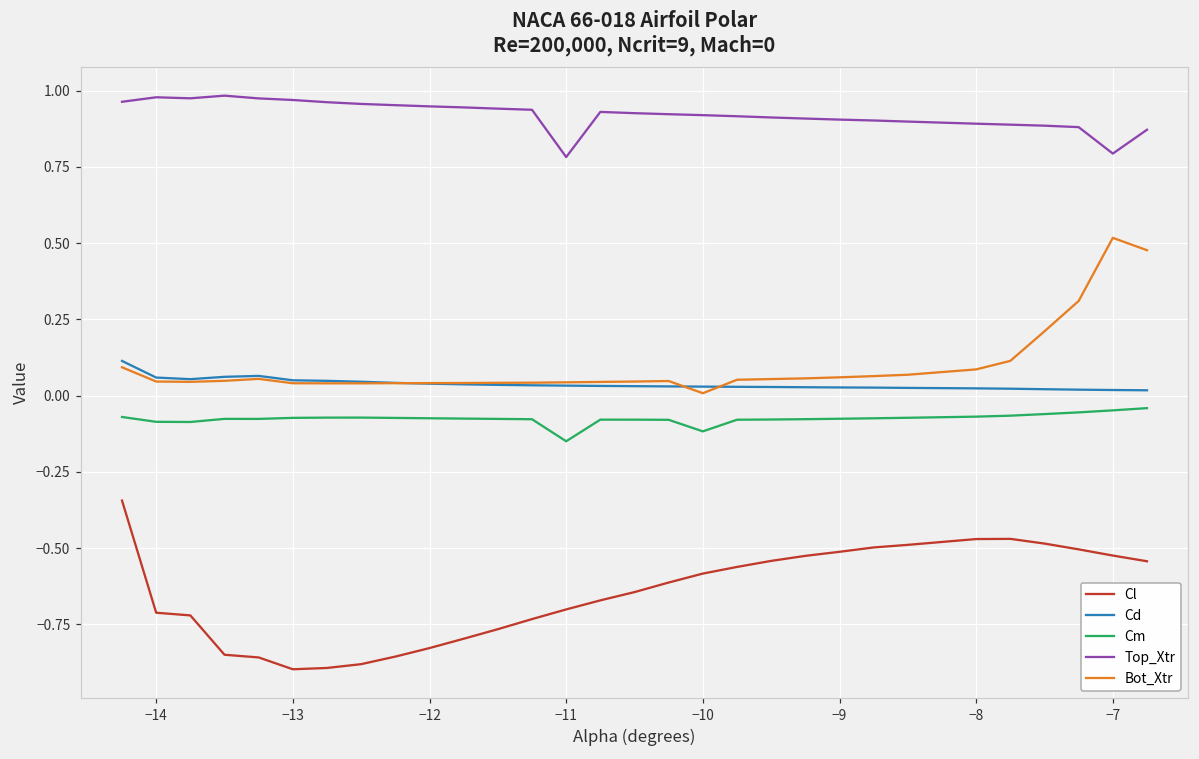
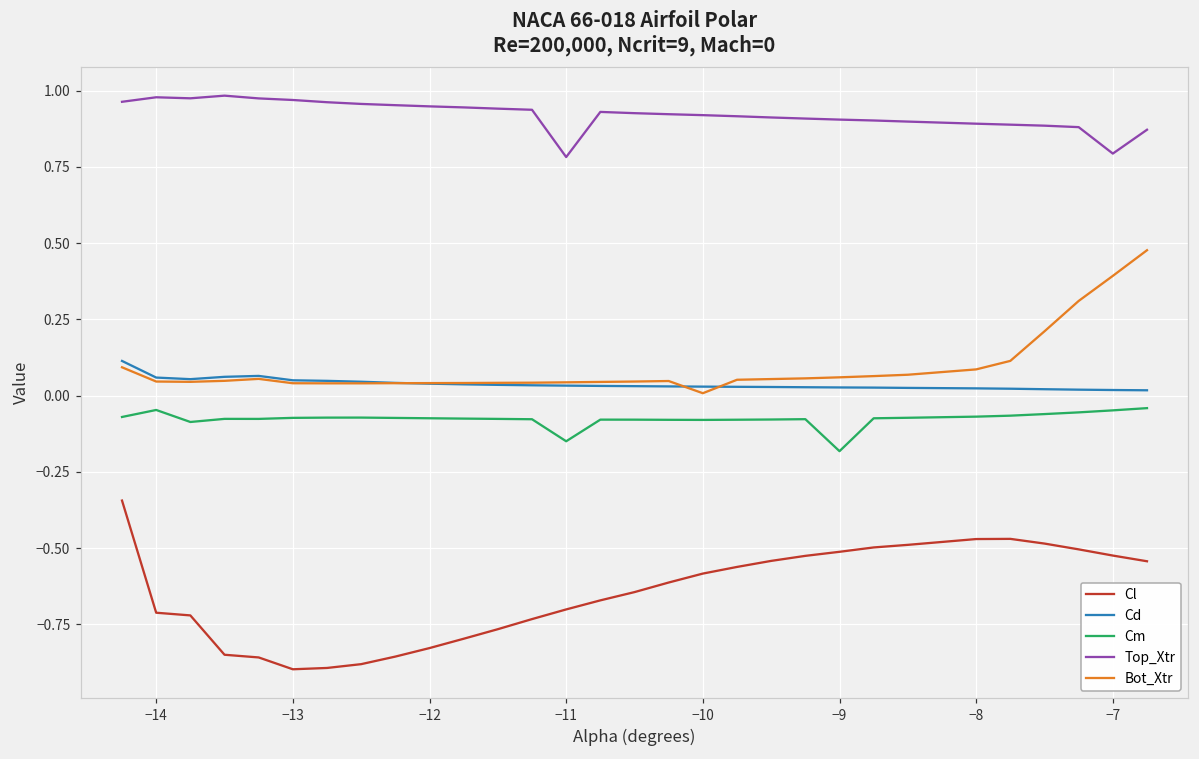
  {
    "Cl": {
      "−14": -0.71,
      "−13": -0.90,
      "−12": -0.83,
      "−11": -0.70,
      "−10": -0.58,
      "−9": -0.51,
      "−8": -0.47,
      "−7": -0.52
    },
    "Cd": {
      "−14": 0.06,
      "−13": 0.05,
      "−11": 0.03,
      "−10": 0.03,
      "−9": 0.03,
      "−8": 0.02,
      "−7": 0.02
    },
    "Cm": {
-     "−14": -0.09,
+     "−14": -0.05,
      "−13": -0.07,
      "−12": -0.07,
      "−11": -0.15,
-     "−10": -0.12,
-     "−9": -0.08,
+     "−10": -0.08,
+     "−9": -0.18,
      "−8": -0.07,
      "−7": -0.05
    },
    "Top_Xtr": {
      "−14": 0.98,
      "−13": 0.97,
      "−12": 0.95,
      "−11": 0.78,
      "−10": 0.92,
      "−9": 0.90,
      "−8": 0.89,
      "−7": 0.79
    },
    "Bot_Xtr": {
      "−14": 0.05,
      "−13": 0.04,
      "−11": 0.04,
      "−10": 0.01,
      "−9": 0.06,
      "−8": 0.09,
-     "−7": 0.52
+     "−7": 0.39
    }
  }
